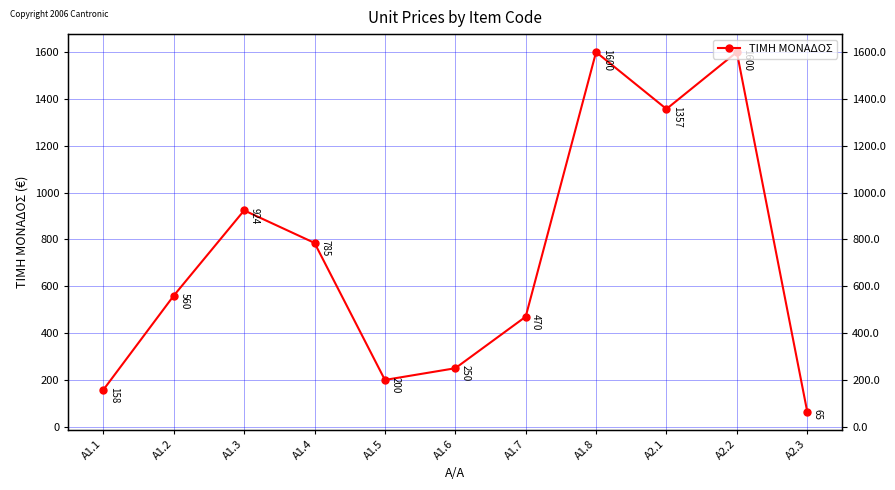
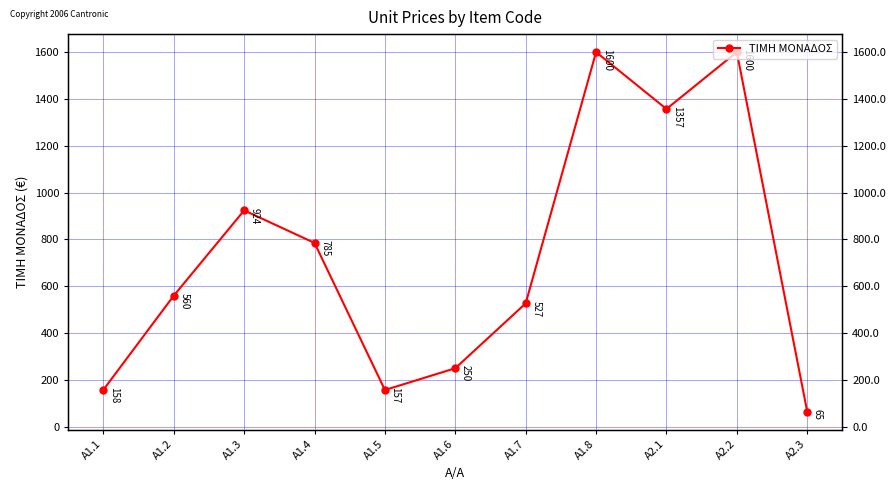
  {
    "A1.1": 158,
    "A1.2": 560,
    "A1.3": 924,
    "A1.4": 785,
-   "A1.5": 200,
+   "A1.5": 157,
    "A1.6": 250,
-   "A1.7": 470,
+   "A1.7": 527,
    "A1.8": 1600,
    "A2.1": 1357,
    "A2.3": 65
  }
